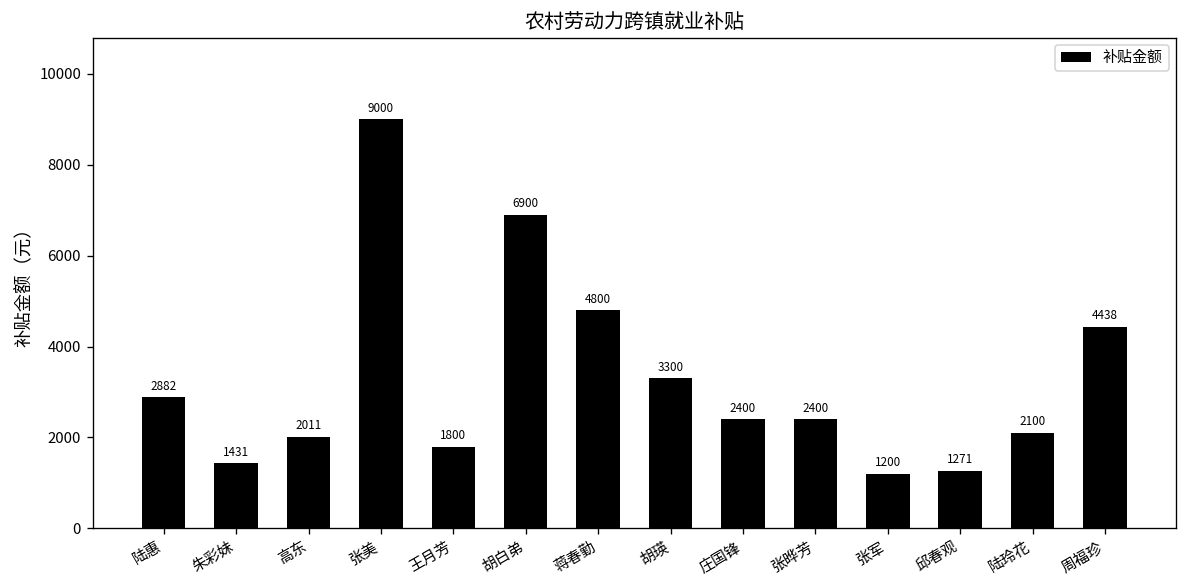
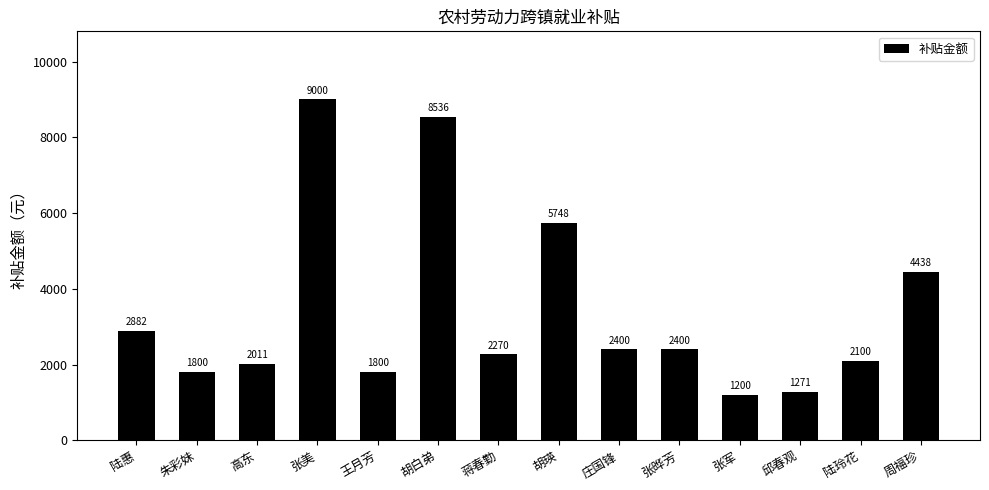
  {
    "陆惠": 2882,
-   "朱彩妹": 1431,
+   "朱彩妹": 1800,
    "高东": 2011,
    "张美": 9000,
    "王月芳": 1800,
-   "胡白弟": 6900,
-   "蒋春勤": 4800,
-   "胡瑛": 3300,
+   "胡白弟": 8536,
+   "蒋春勤": 2270,
+   "胡瑛": 5748,
    "庄国锋": 2400,
    "张晔芳": 2400,
    "张军": 1200,
    "邱春观": 1271,
    "陆玲花": 2100,
    "周福珍": 4438
  }
